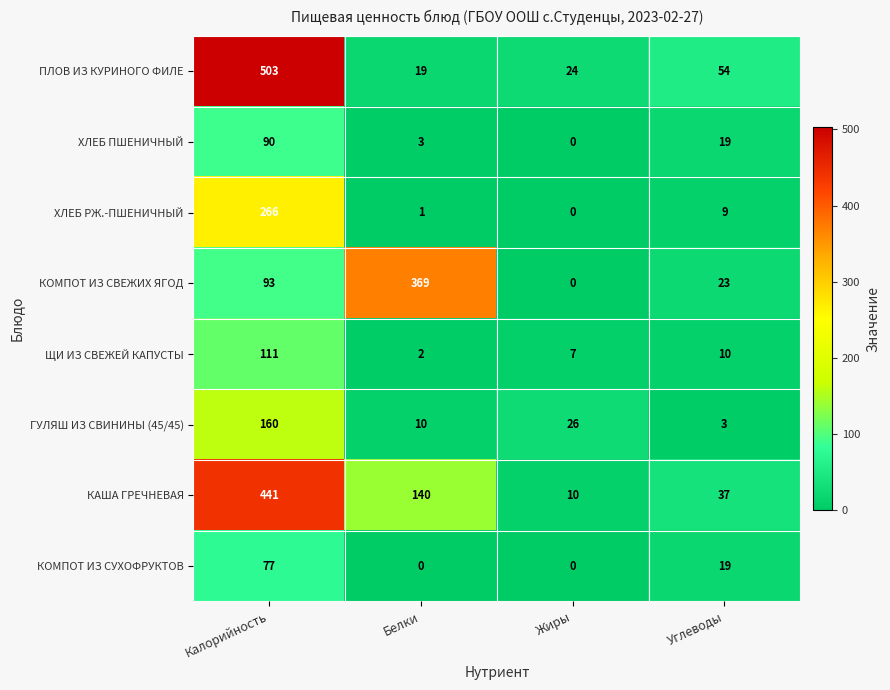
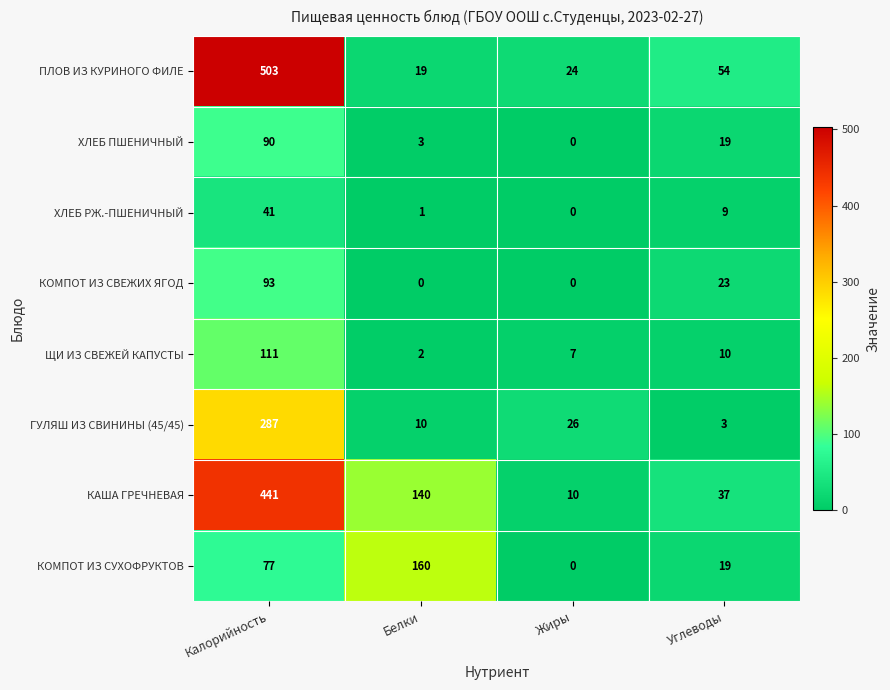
  {
    "ПЛОВ ИЗ КУРИНОГО ФИЛЕ": {
      "Калорийность": 503,
      "Белки": 19,
      "Жиры": 24,
      "Углеводы": 54
    },
    "ХЛЕБ ПШЕНИЧНЫЙ": {
      "Калорийность": 90,
      "Белки": 3,
      "Жиры": 0,
      "Углеводы": 19
    },
    "ХЛЕБ РЖ.-ПШЕНИЧНЫЙ": {
-     "Калорийность": 266,
+     "Калорийность": 41,
      "Белки": 1,
      "Жиры": 0,
      "Углеводы": 9
    },
    "КОМПОТ ИЗ СВЕЖИХ ЯГОД": {
      "Калорийность": 93,
-     "Белки": 369,
+     "Белки": 0,
      "Жиры": 0,
      "Углеводы": 23
    },
    "ЩИ ИЗ СВЕЖЕЙ КАПУСТЫ": {
      "Калорийность": 111,
      "Белки": 2,
      "Жиры": 7,
      "Углеводы": 10
    },
    "ГУЛЯШ ИЗ СВИНИНЫ (45/45)": {
-     "Калорийность": 160,
+     "Калорийность": 287,
      "Белки": 10,
      "Жиры": 26,
      "Углеводы": 3
    },
    "КАША ГРЕЧНЕВАЯ": {
      "Калорийность": 441,
      "Белки": 140,
      "Жиры": 10,
      "Углеводы": 37
    },
    "КОМПОТ ИЗ СУХОФРУКТОВ": {
      "Калорийность": 77,
-     "Белки": 0,
+     "Белки": 160,
      "Жиры": 0,
      "Углеводы": 19
    }
  }
